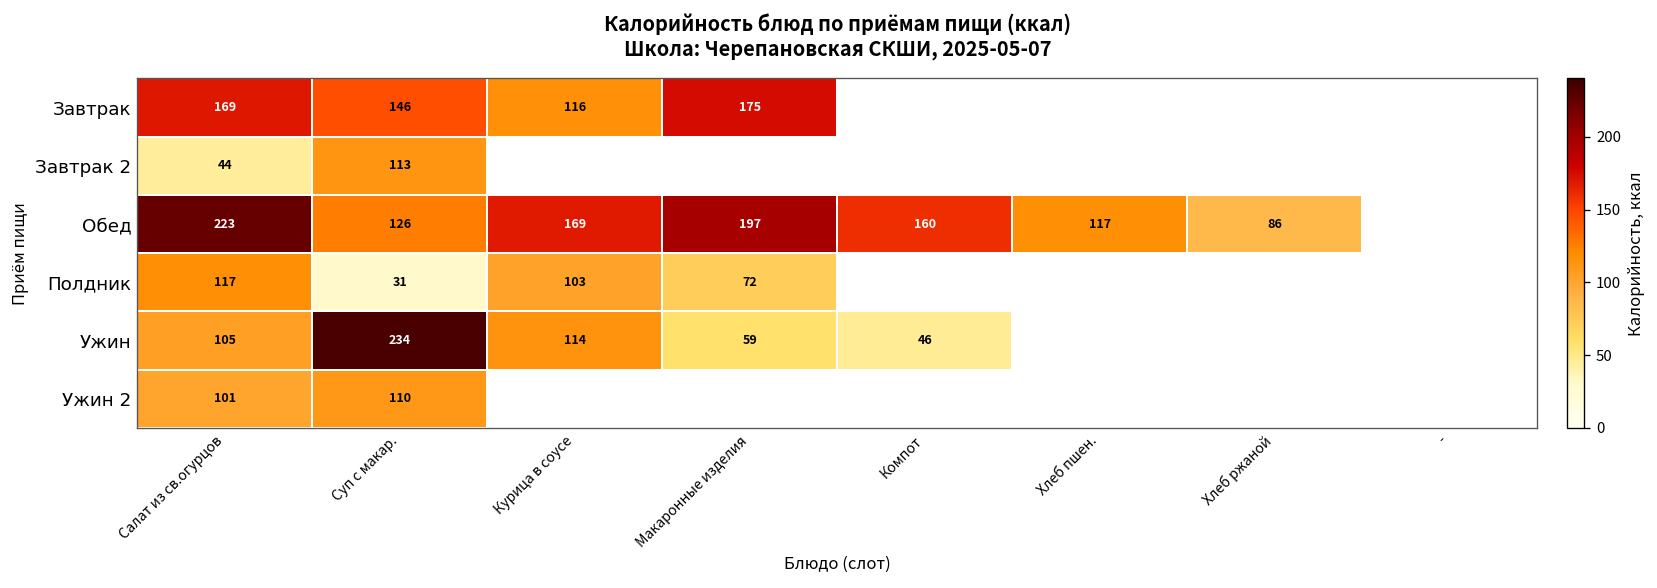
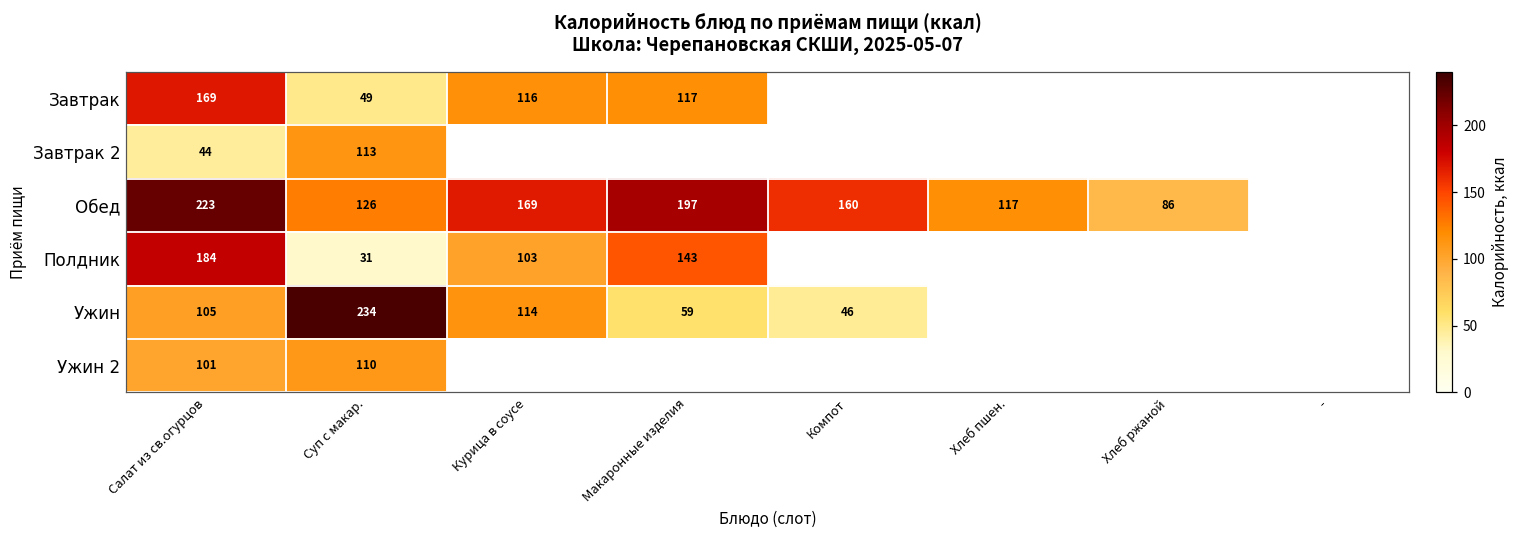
  {
    "Завтрак": {
      "Салат из св.огурцов": 169,
-     "Суп с макар.": 146,
+     "Суп с макар.": 49,
      "Курица в соусе": 116,
-     "Макаронные изделия": 175
+     "Макаронные изделия": 117
    },
    "Завтрак 2": {
      "Салат из св.огурцов": 44,
      "Суп с макар.": 113
    },
    "Обед": {
      "Салат из св.огурцов": 223,
      "Суп с макар.": 126,
      "Курица в соусе": 169,
      "Макаронные изделия": 197,
      "Компот": 160,
      "Хлеб пшен.": 117,
      "Хлеб ржаной": 86
    },
    "Полдник": {
-     "Салат из св.огурцов": 117,
+     "Салат из св.огурцов": 184,
      "Суп с макар.": 31,
      "Курица в соусе": 103,
-     "Макаронные изделия": 72
+     "Макаронные изделия": 143
    },
    "Ужин": {
      "Салат из св.огурцов": 105,
      "Суп с макар.": 234,
      "Курица в соусе": 114,
      "Макаронные изделия": 59,
      "Компот": 46
    },
    "Ужин 2": {
      "Салат из св.огурцов": 101,
      "Суп с макар.": 110
    }
  }
